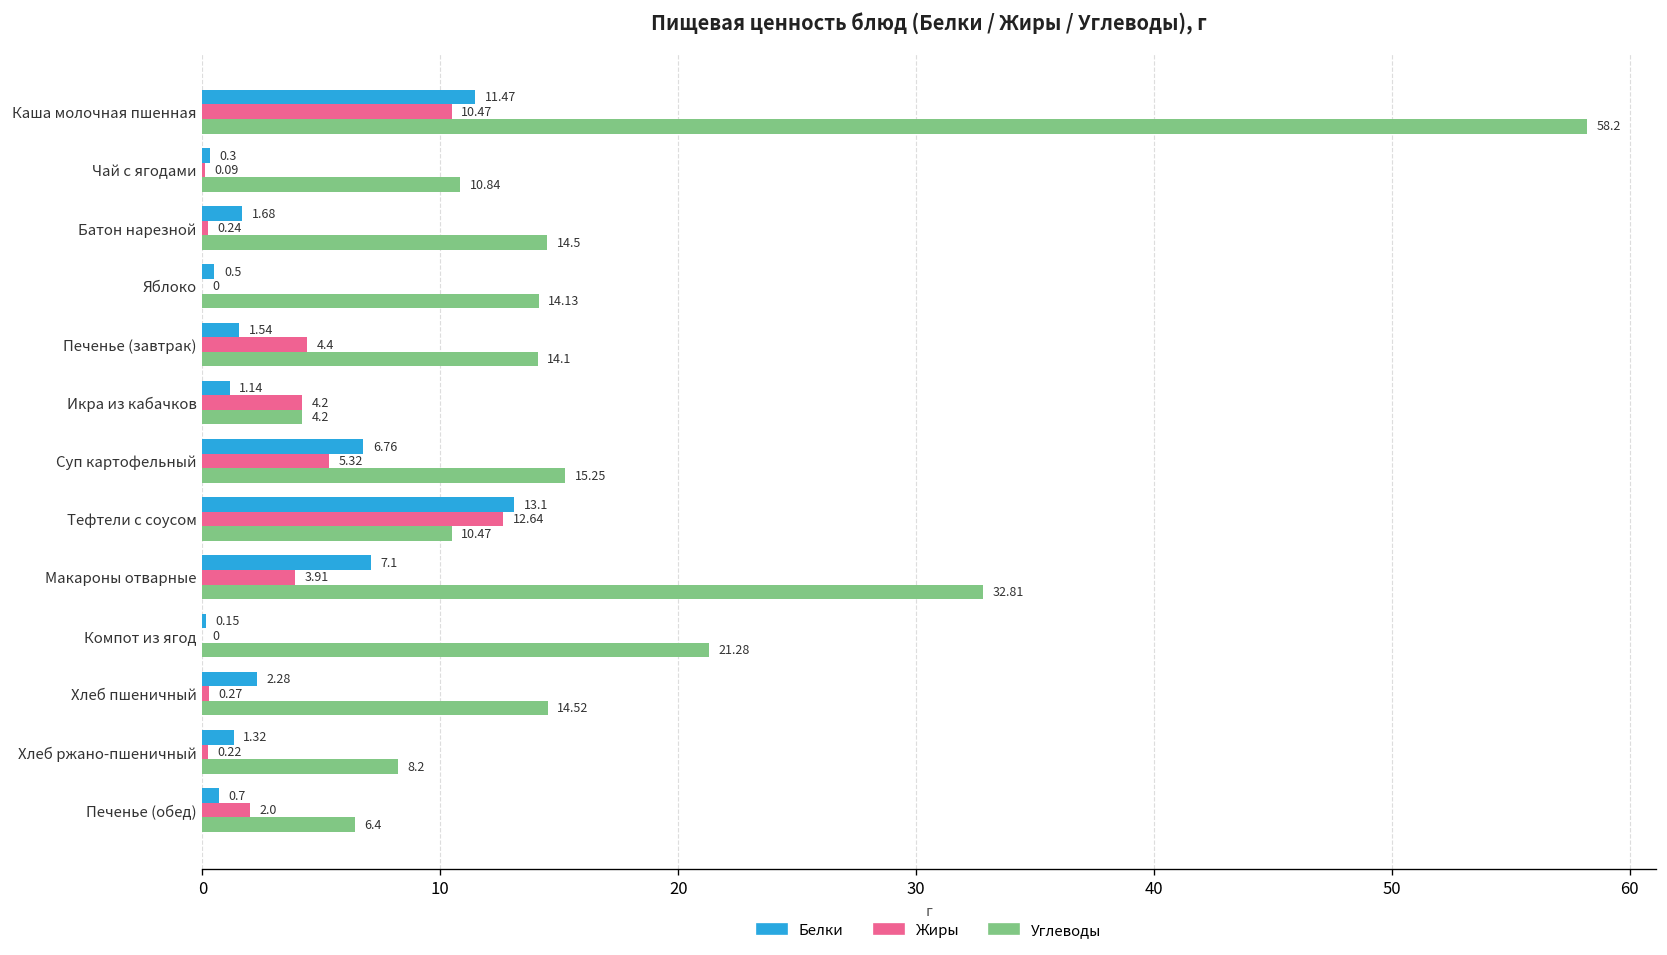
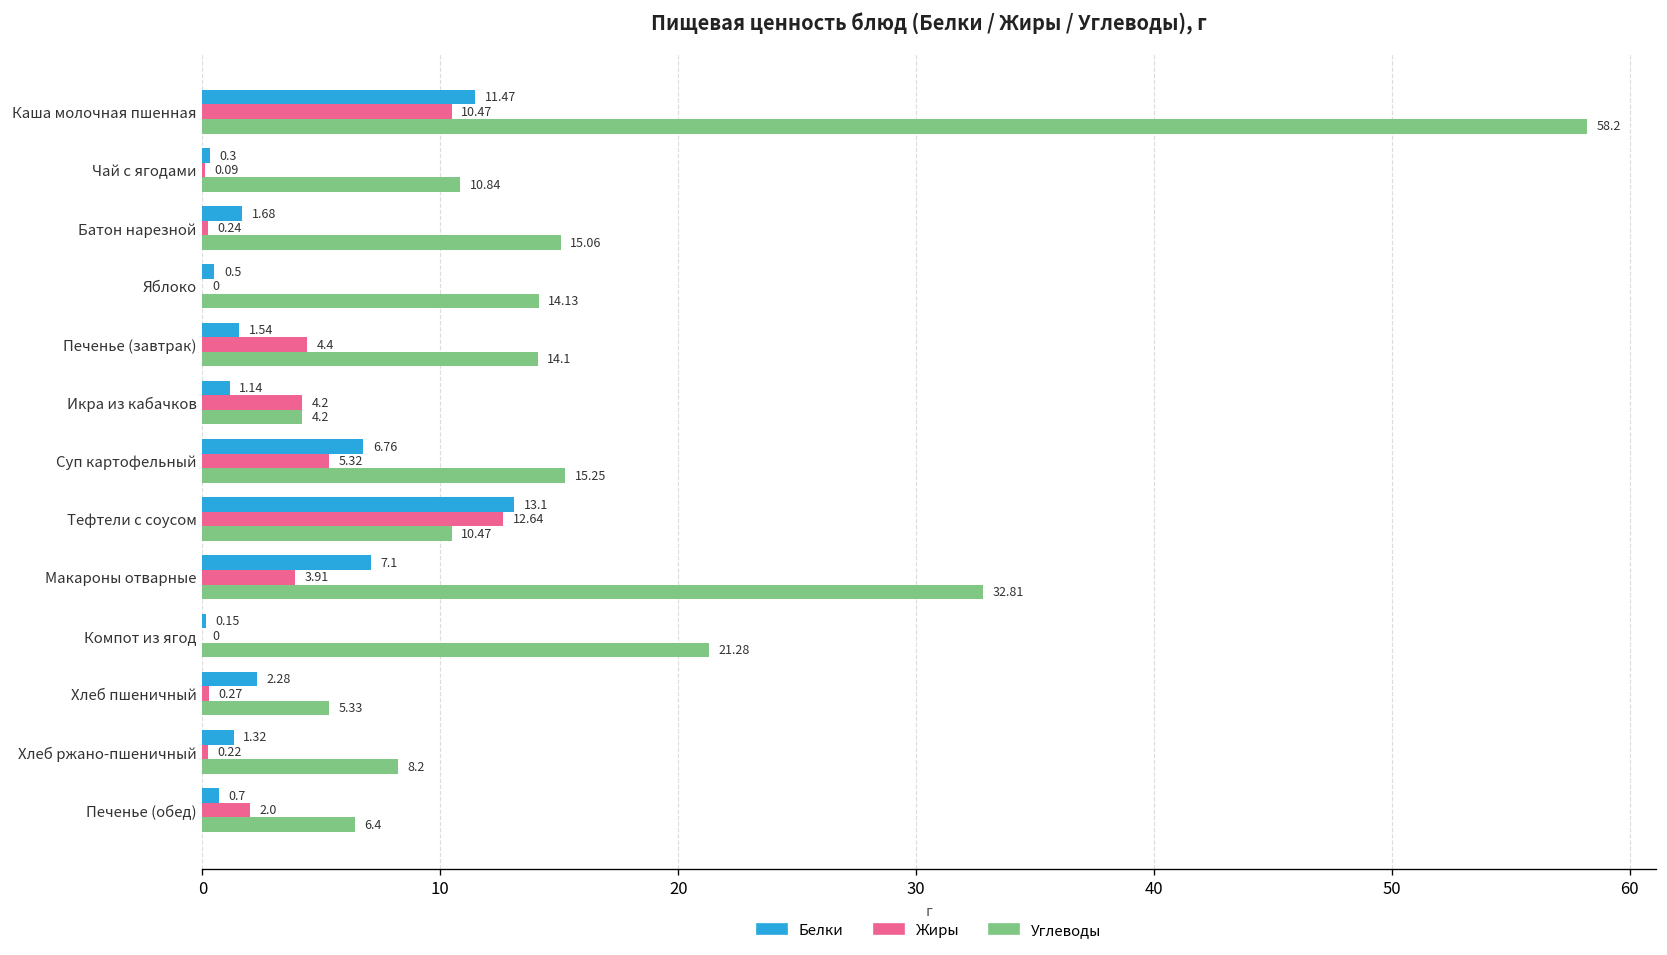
  {
    "Белки": {
      "Каша молочная пшенная": 11.47,
      "Чай с ягодами": 0.3,
      "Батон нарезной": 1.68,
      "Яблоко": 0,
      "Печенье (завтрак)": 1.54,
      "Икра из кабачков": 1.14,
      "Суп картофельный": 6.76,
      "Тефтели с соусом": 13.1,
      "Макароны отварные": 7.1,
      "Компот из ягод": 0.15,
      "Хлеб пшеничный": 2.28,
      "Хлеб ржано-пшеничный": 1.32,
      "Печенье (обед)": 0.7
    },
    "Жиры": {
      "Каша молочная пшенная": 10.47,
      "Чай с ягодами": 0.09,
      "Батон нарезной": 0.24,
      "Печенье (завтрак)": 4.4,
      "Икра из кабачков": 4.2,
      "Суп картофельный": 5.32,
      "Тефтели с соусом": 12.64,
      "Макароны отварные": 3.91,
      "Компот из ягод": 0,
      "Хлеб пшеничный": 0.27,
      "Хлеб ржано-пшеничный": 0.22,
      "Печенье (обед)": 2.0
    },
    "Углеводы": {
      "Каша молочная пшенная": 58.2,
      "Чай с ягодами": 10.84,
-     "Батон нарезной": 14.5,
+     "Батон нарезной": 15.06,
      "Яблоко": 14.13,
      "Печенье (завтрак)": 14.1,
      "Икра из кабачков": 4.2,
      "Суп картофельный": 15.25,
      "Тефтели с соусом": 10.47,
      "Макароны отварные": 32.81,
      "Компот из ягод": 21.28,
-     "Хлеб пшеничный": 14.52,
+     "Хлеб пшеничный": 5.33,
      "Хлеб ржано-пшеничный": 8.2,
      "Печенье (обед)": 6.4
    }
  }
